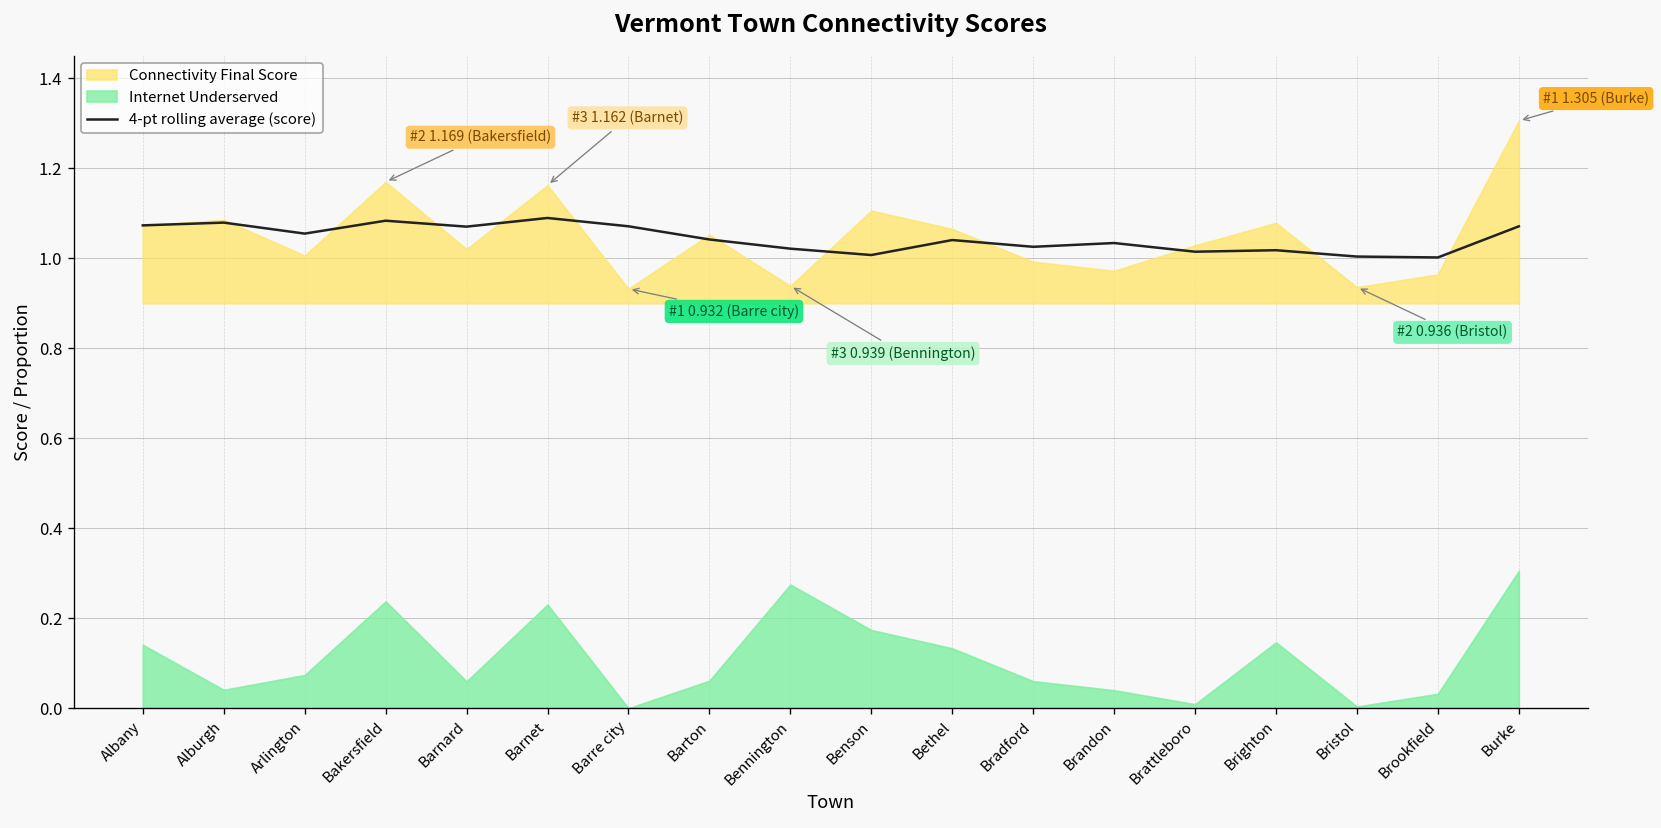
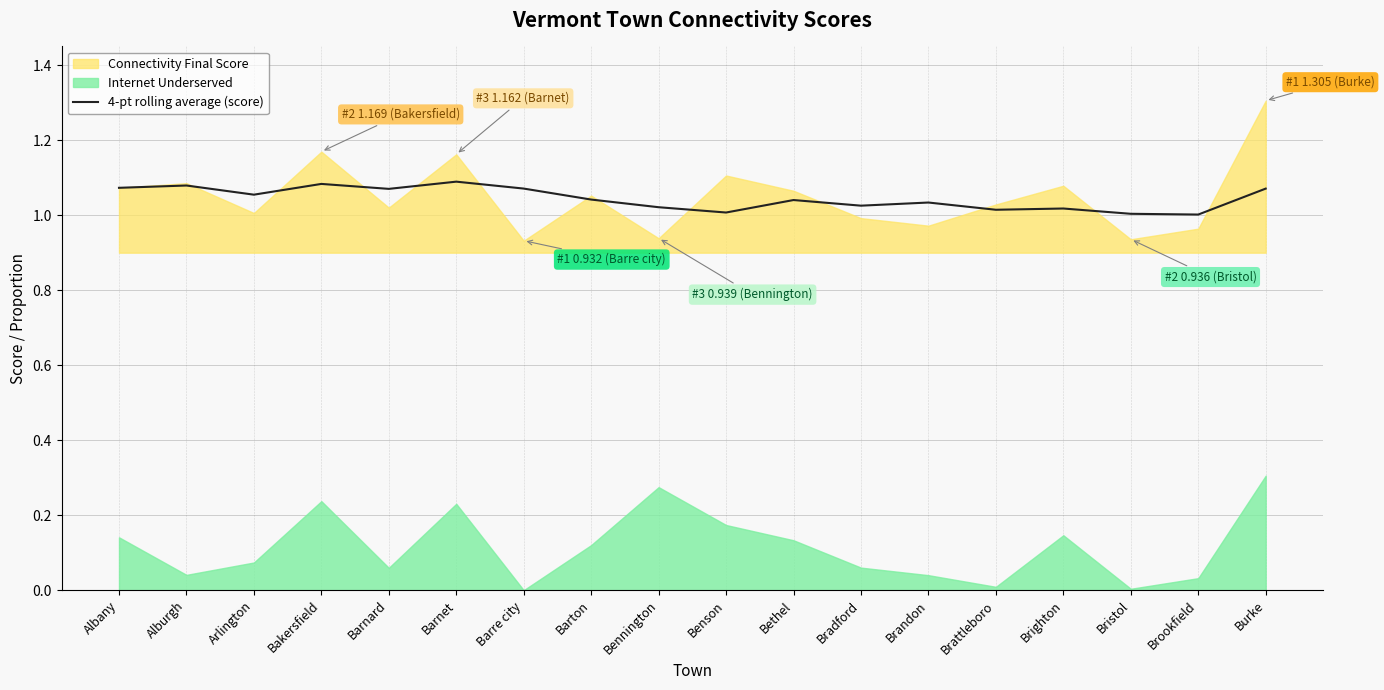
  {
    "4-pt rolling average (score)": {
      "Arlington": 1.05,
      "Bakersfield": 1.08,
      "Barnard": 1.07,
      "Barnet": 1.09,
      "Barre city": 1.07,
      "Barton": 1.04,
      "Bennington": 1.02,
      "Benson": 1.01,
      "Bethel": 1.04,
      "Bradford": 1.03,
      "Brandon": 1.03,
      "Brattleboro": 1.01,
      "Brighton": 1.02,
      "Bristol": 1.00,
      "Brookfield": 1.00,
      "Burke": 1.07
    },
    "Connectivity Final Score": {
      "Arlington": 1.01,
      "Barnard": 1.02,
      "Barre city": 0.93,
      "Barton": 1.05,
      "Benson": 1.11,
      "Bethel": 1.07,
      "Bradford": 0.99,
      "Brandon": 0.97,
      "Brattleboro": 1.03,
      "Brighton": 1.08,
      "Brookfield": 0.96
    },
    "Internet Underserved": {
      "Albany": 0.14,
      "Alburgh": 0.04,
      "Arlington": 0.07,
      "Bakersfield": 0.24,
      "Barnard": 0.06,
      "Barnet": 0.23,
      "Barre city": 0.00,
-     "Barton": 0.06,
+     "Barton": 0.12,
      "Bennington": 0.27,
      "Benson": 0.17,
      "Bethel": 0.13,
      "Bradford": 0.06,
      "Brandon": 0.04,
      "Brattleboro": 0.01,
      "Brighton": 0.15,
      "Brookfield": 0.03,
      "Burke": 0.31
    }
  }
